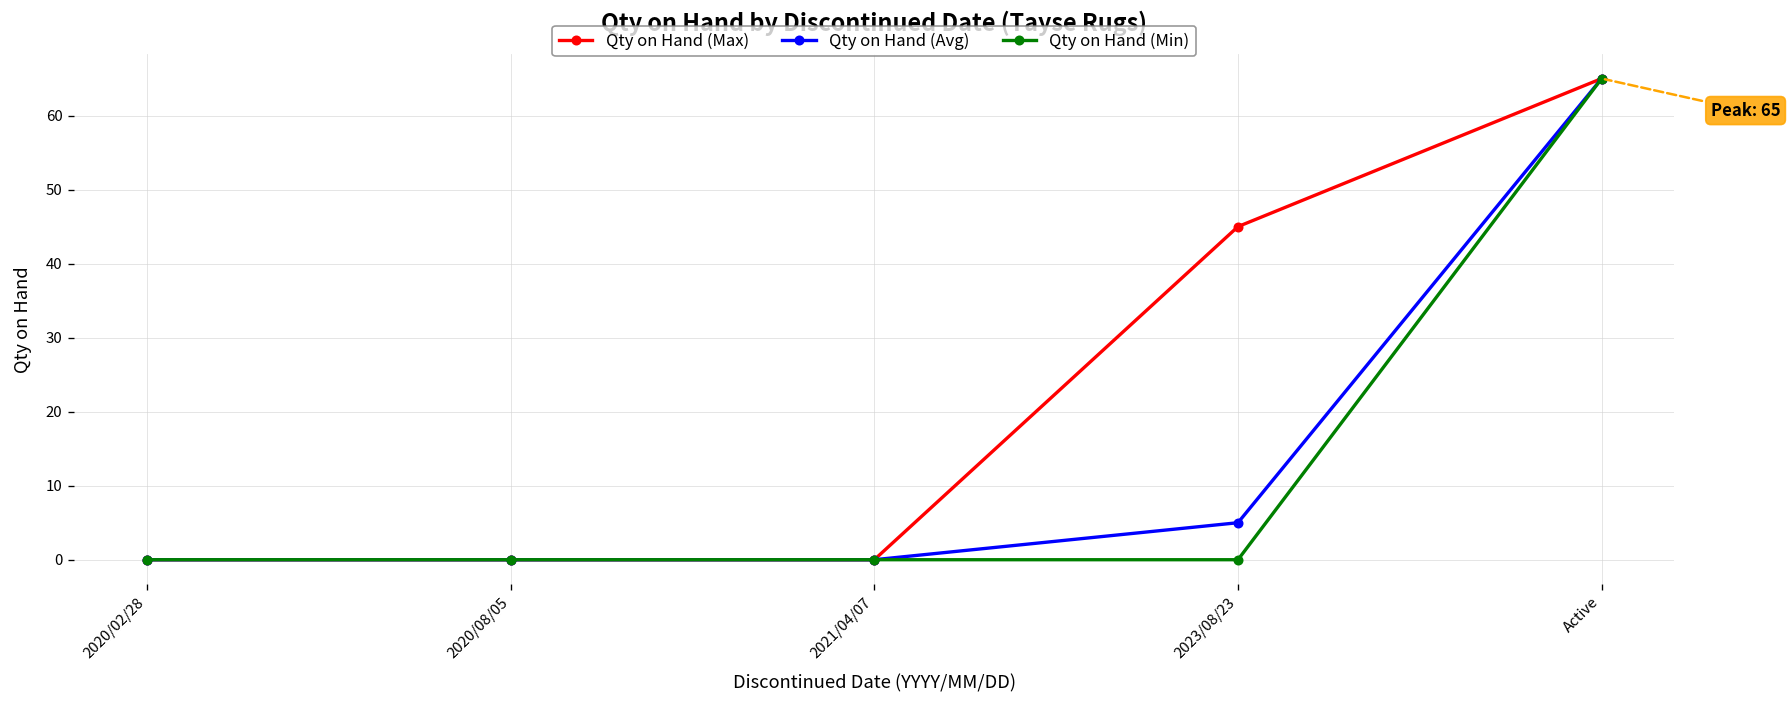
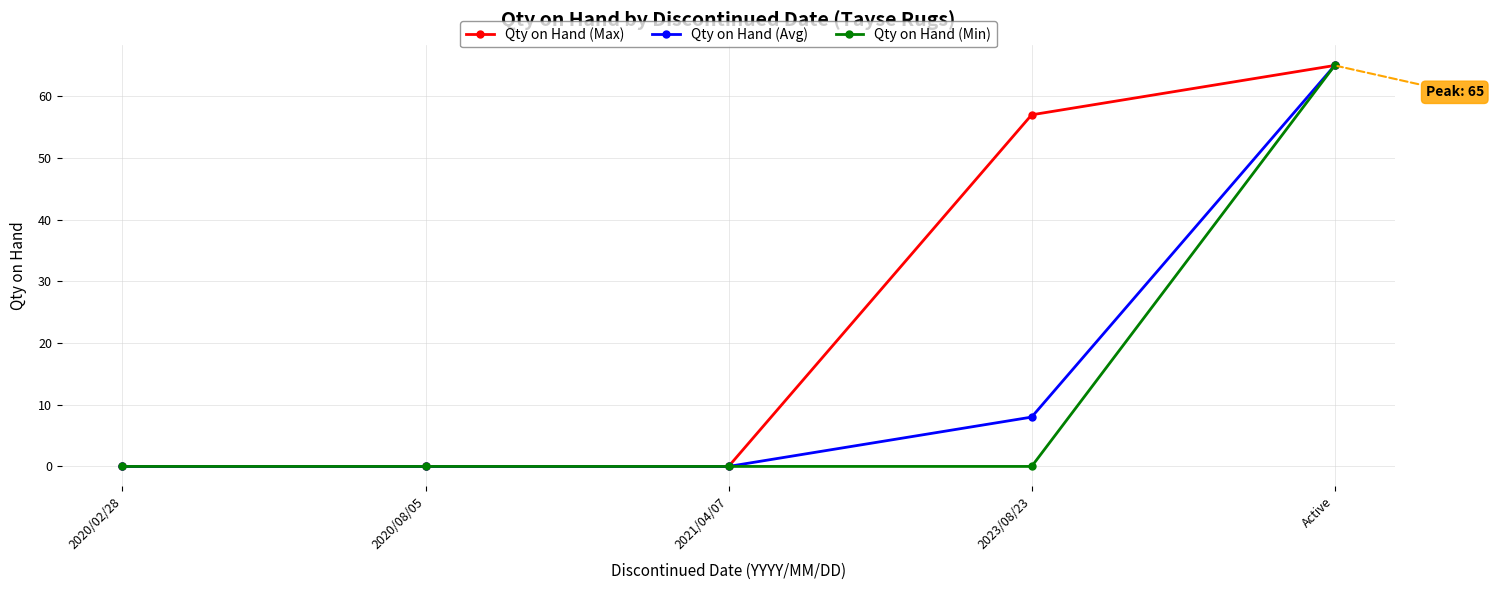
  {
    "Qty on Hand (Max)": {
-     "2023/08/23": 45
+     "2023/08/23": 57
    },
    "Qty on Hand (Avg)": {
-     "2023/08/23": 5
+     "2023/08/23": 8
    },
    "Qty on Hand (Min)": {
      "2023/08/23": 0
    }
  }
